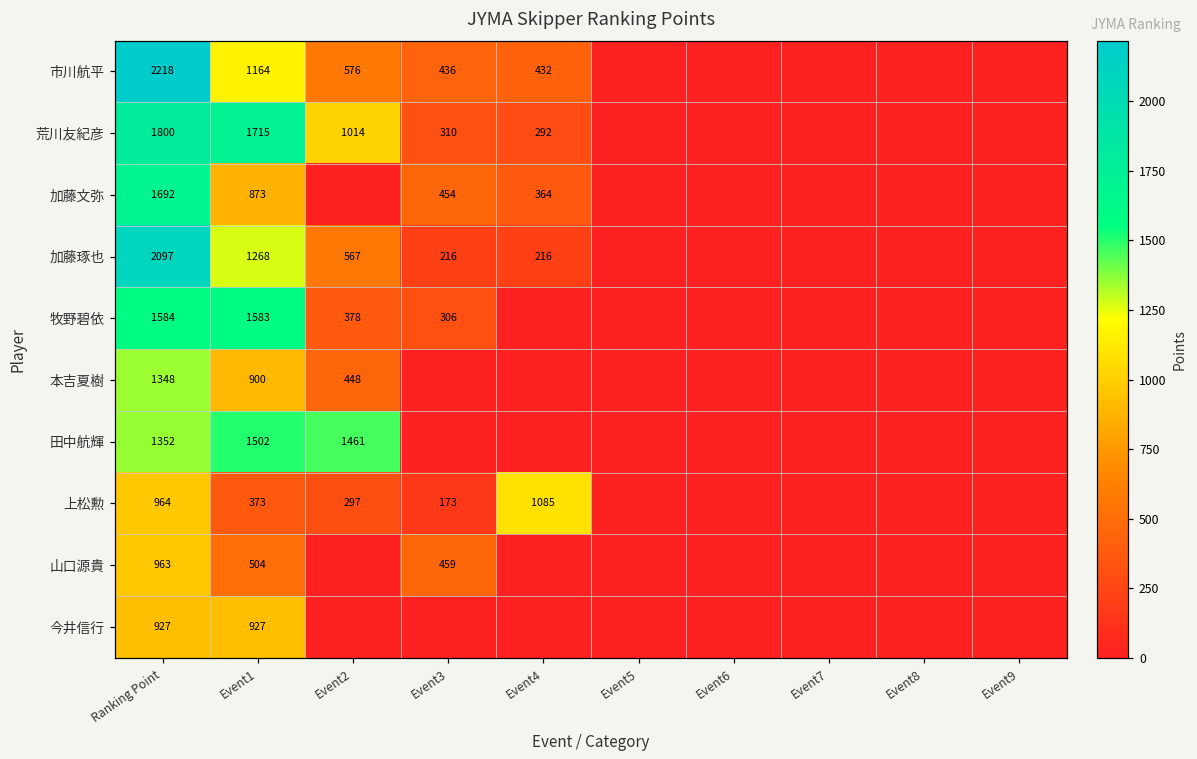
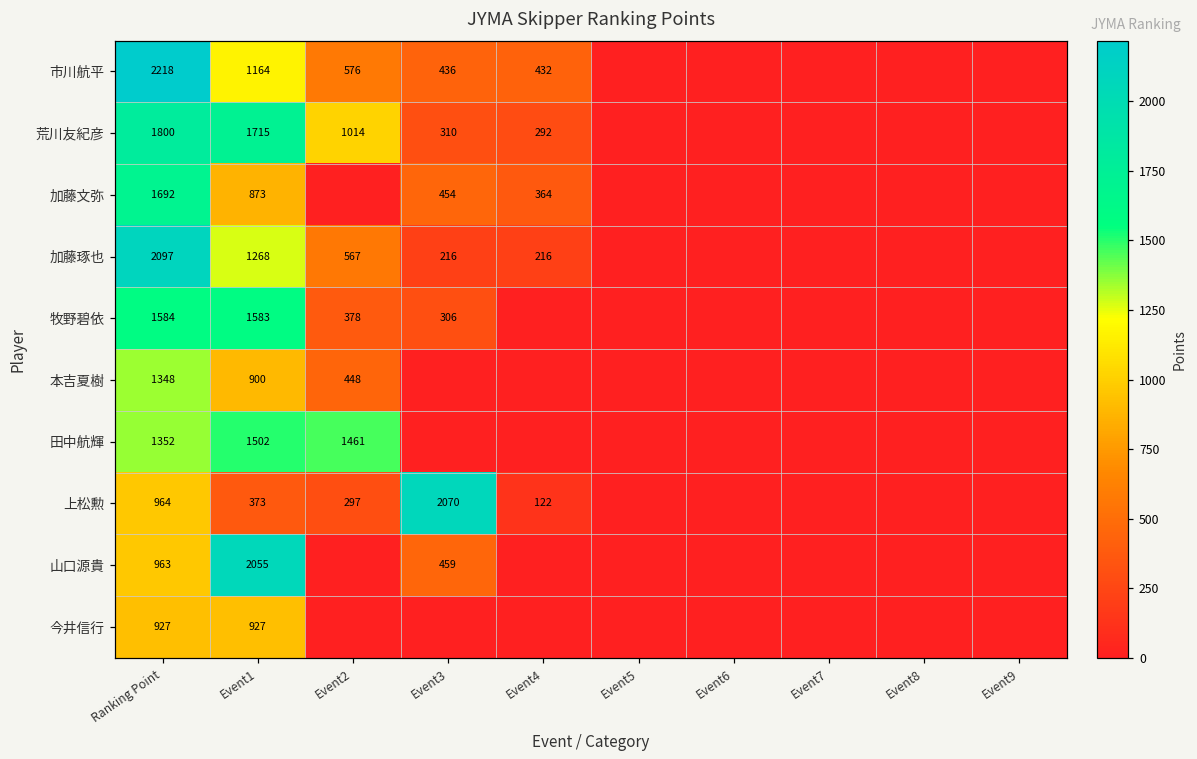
  {
    "市川航平": {
      "Ranking Point": 2218,
      "Event1": 1164,
      "Event2": 576,
      "Event3": 436,
      "Event4": 432
    },
    "荒川友紀彦": {
      "Ranking Point": 1800,
      "Event1": 1715,
      "Event2": 1014,
      "Event3": 310,
      "Event4": 292
    },
    "加藤文弥": {
      "Ranking Point": 1692,
      "Event1": 873,
      "Event3": 454,
      "Event4": 364
    },
    "加藤琢也": {
      "Ranking Point": 2097,
      "Event1": 1268,
      "Event2": 567,
      "Event3": 216,
      "Event4": 216
    },
    "牧野碧依": {
      "Ranking Point": 1584,
      "Event1": 1583,
      "Event2": 378,
      "Event3": 306
    },
    "本吉夏樹": {
      "Ranking Point": 1348,
      "Event1": 900,
      "Event2": 448
    },
    "田中航輝": {
      "Ranking Point": 1352,
      "Event1": 1502,
      "Event2": 1461
    },
    "上松勲": {
      "Ranking Point": 964,
      "Event1": 373,
      "Event2": 297,
-     "Event3": 173,
-     "Event4": 1085
+     "Event3": 2070,
+     "Event4": 122
    },
    "山口源貴": {
      "Ranking Point": 963,
-     "Event1": 504,
+     "Event1": 2055,
      "Event3": 459
    },
    "今井信行": {
      "Ranking Point": 927,
      "Event1": 927
    }
  }
